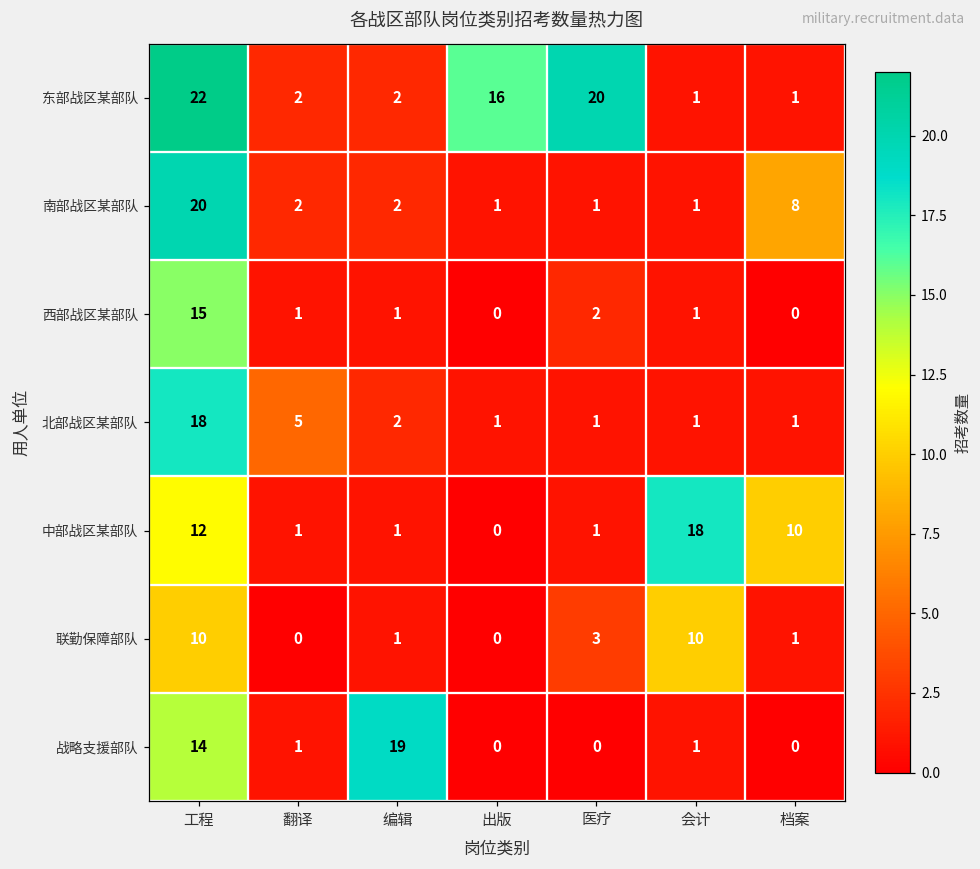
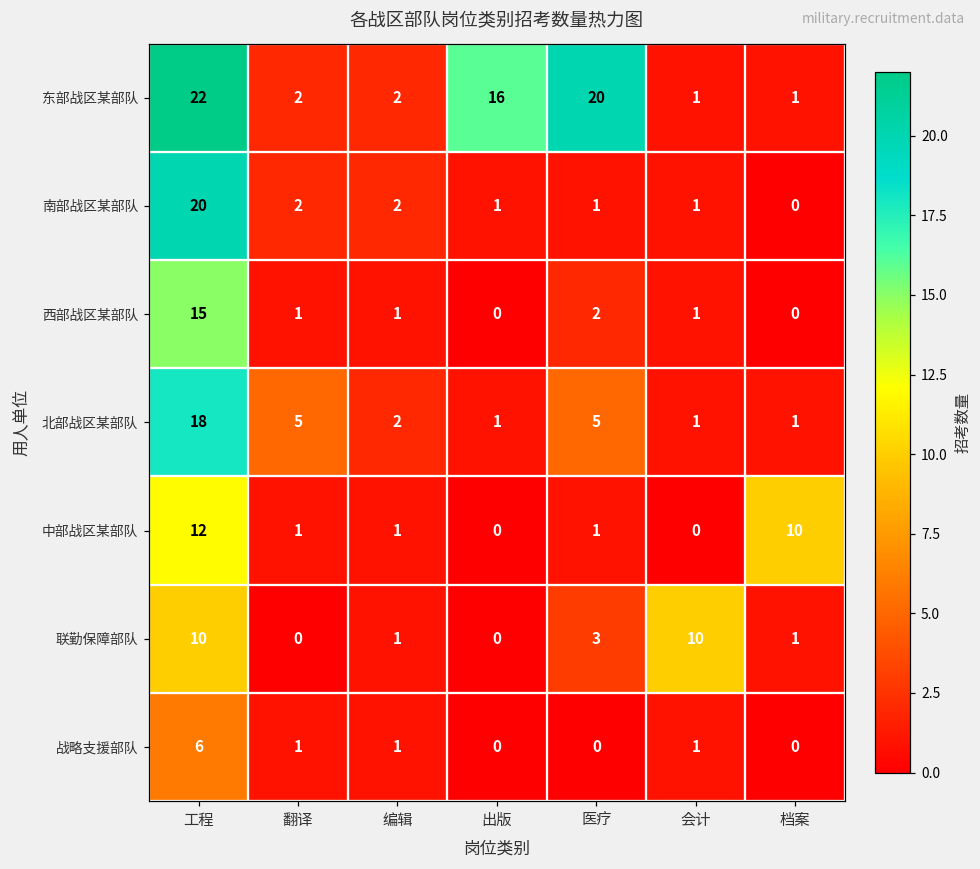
  {
    "东部战区某部队": {
      "工程": 22,
      "翻译": 2,
      "编辑": 2,
      "出版": 16,
      "医疗": 20,
      "会计": 1,
      "档案": 1
    },
    "南部战区某部队": {
      "工程": 20,
      "翻译": 2,
      "编辑": 2,
      "出版": 1,
      "医疗": 1,
      "会计": 1,
-     "档案": 8
+     "档案": 0
    },
    "西部战区某部队": {
      "工程": 15,
      "翻译": 1,
      "编辑": 1,
      "出版": 0,
      "医疗": 2,
      "会计": 1,
      "档案": 0
    },
    "北部战区某部队": {
      "工程": 18,
      "翻译": 5,
      "编辑": 2,
      "出版": 1,
-     "医疗": 1,
+     "医疗": 5,
      "会计": 1,
      "档案": 1
    },
    "中部战区某部队": {
      "工程": 12,
      "翻译": 1,
      "编辑": 1,
      "出版": 0,
      "医疗": 1,
-     "会计": 18,
+     "会计": 0,
      "档案": 10
    },
    "联勤保障部队": {
      "工程": 10,
      "翻译": 0,
      "编辑": 1,
      "出版": 0,
      "医疗": 3,
      "会计": 10,
      "档案": 1
    },
    "战略支援部队": {
-     "工程": 14,
+     "工程": 6,
      "翻译": 1,
-     "编辑": 19,
+     "编辑": 1,
      "出版": 0,
      "医疗": 0,
      "会计": 1,
      "档案": 0
    }
  }
